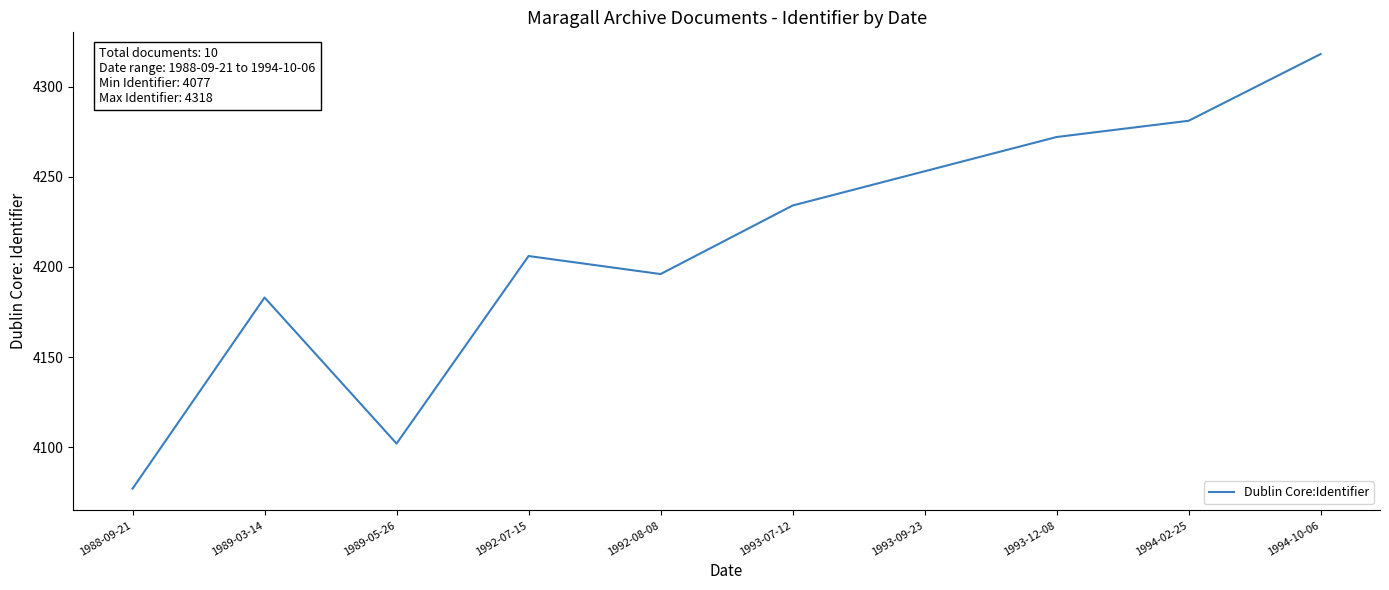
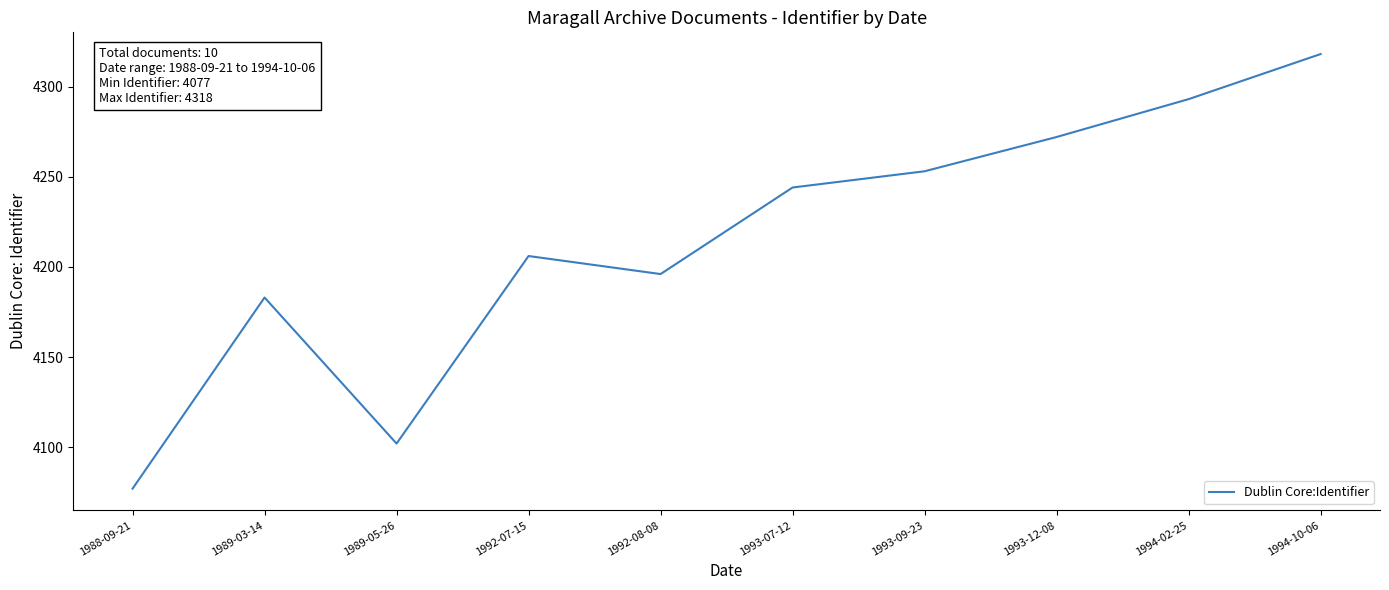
  {
    "1988-09-21": 4077,
    "1989-03-14": 4183,
    "1989-05-26": 4102,
    "1992-07-15": 4206,
    "1992-08-08": 4196,
-   "1993-07-12": 4234,
+   "1993-07-12": 4244,
    "1993-09-23": 4253,
    "1993-12-08": 4272,
-   "1994-02-25": 4281,
+   "1994-02-25": 4293,
    "1994-10-06": 4318
  }
